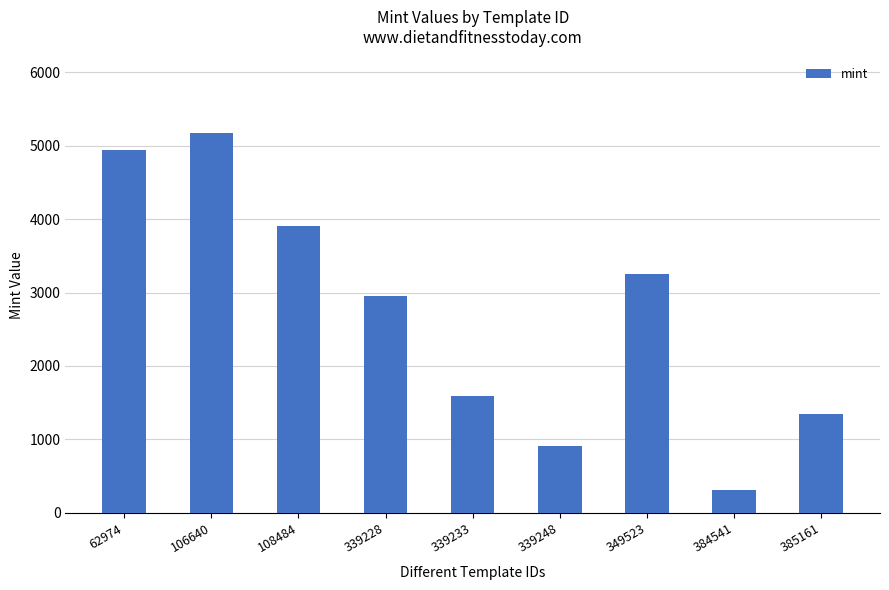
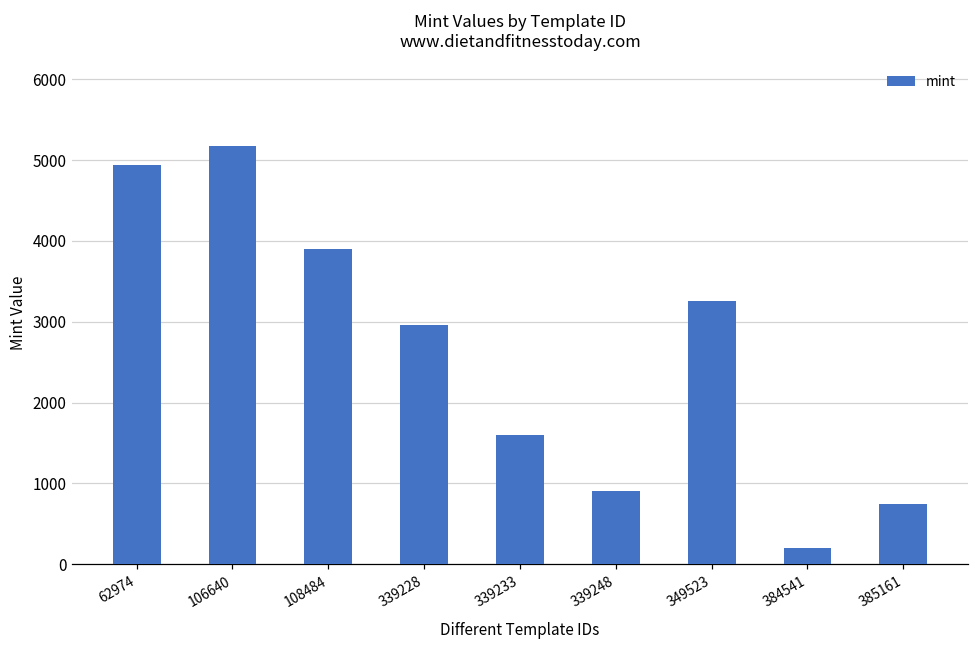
  {
    "62974": 4900,
    "106640": 5200,
    "108484": 3900,
    "339228": 3000,
    "339233": 1600,
    "339248": 900,
    "349523": 3300,
-   "384541": 300,
-   "385161": 1300
+   "384541": 200,
+   "385161": 700
  }
